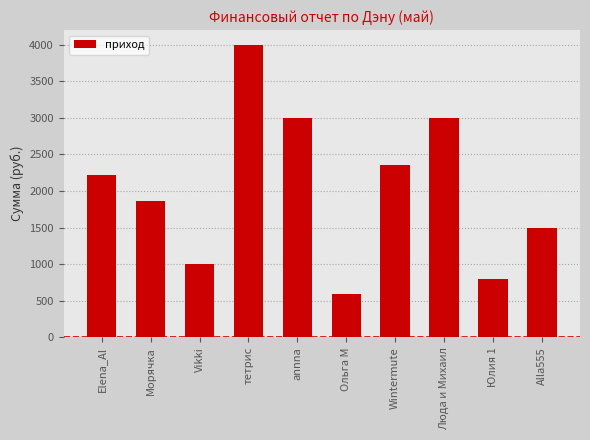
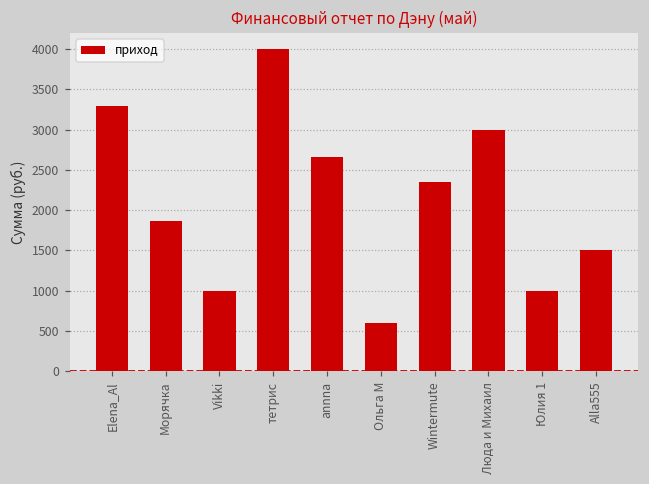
  {
-   "Elena_Al": 2200,
+   "Elena_Al": 3300,
    "Морячка": 1900,
    "Vikki": 1000,
    "тетрис": 4000,
-   "annna": 3000,
+   "annna": 2700,
    "Ольга М": 600,
    "Wintermute": 2400,
    "Люда и Михаил": 3000,
-   "Юлия 1": 800,
+   "Юлия 1": 1000,
    "Alla555": 1500
  }
